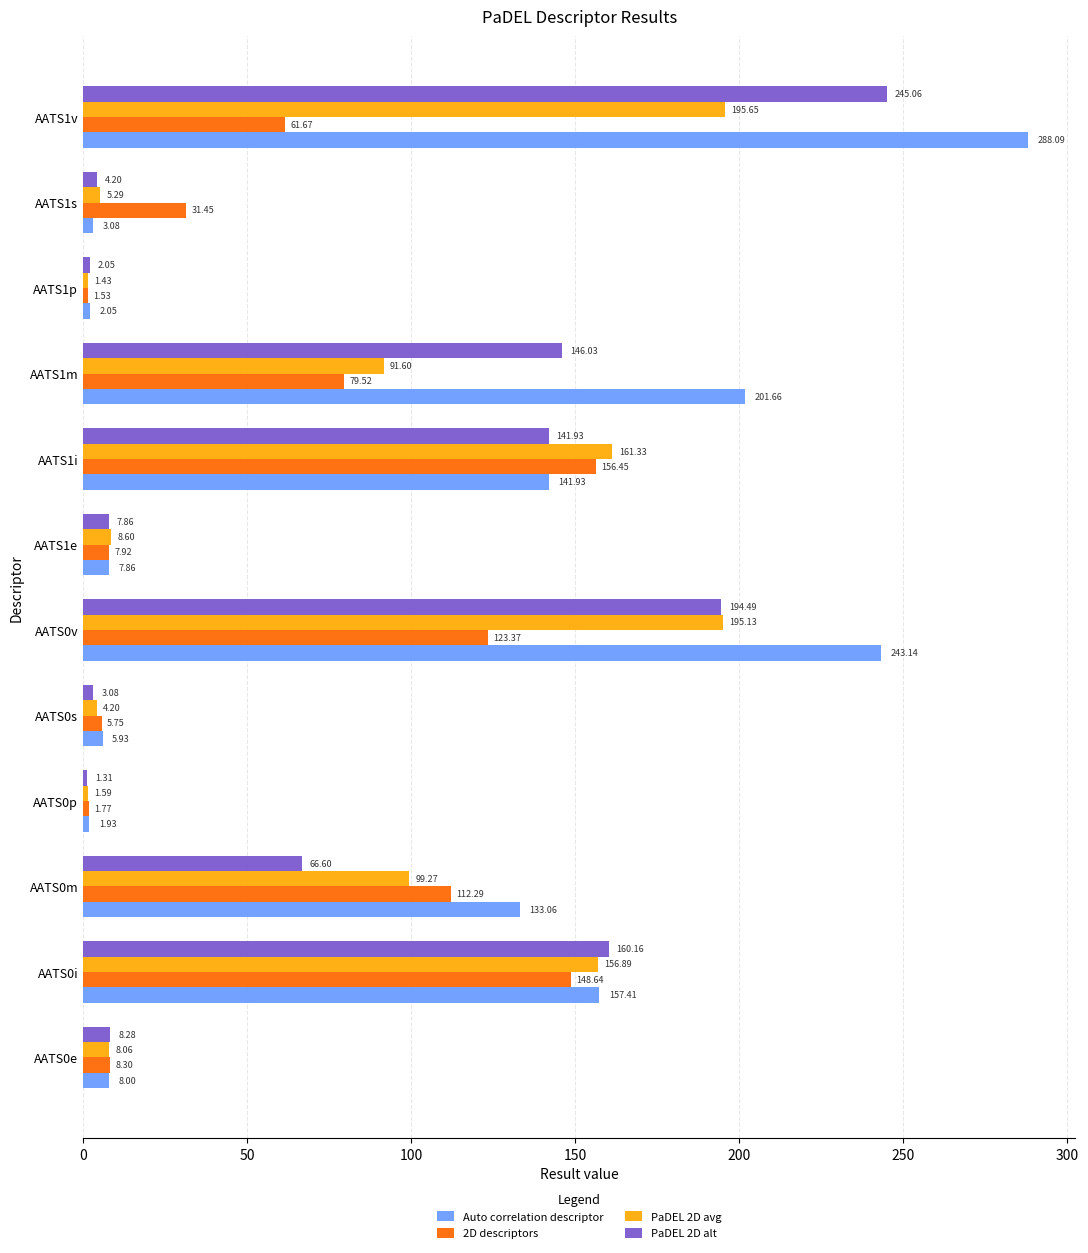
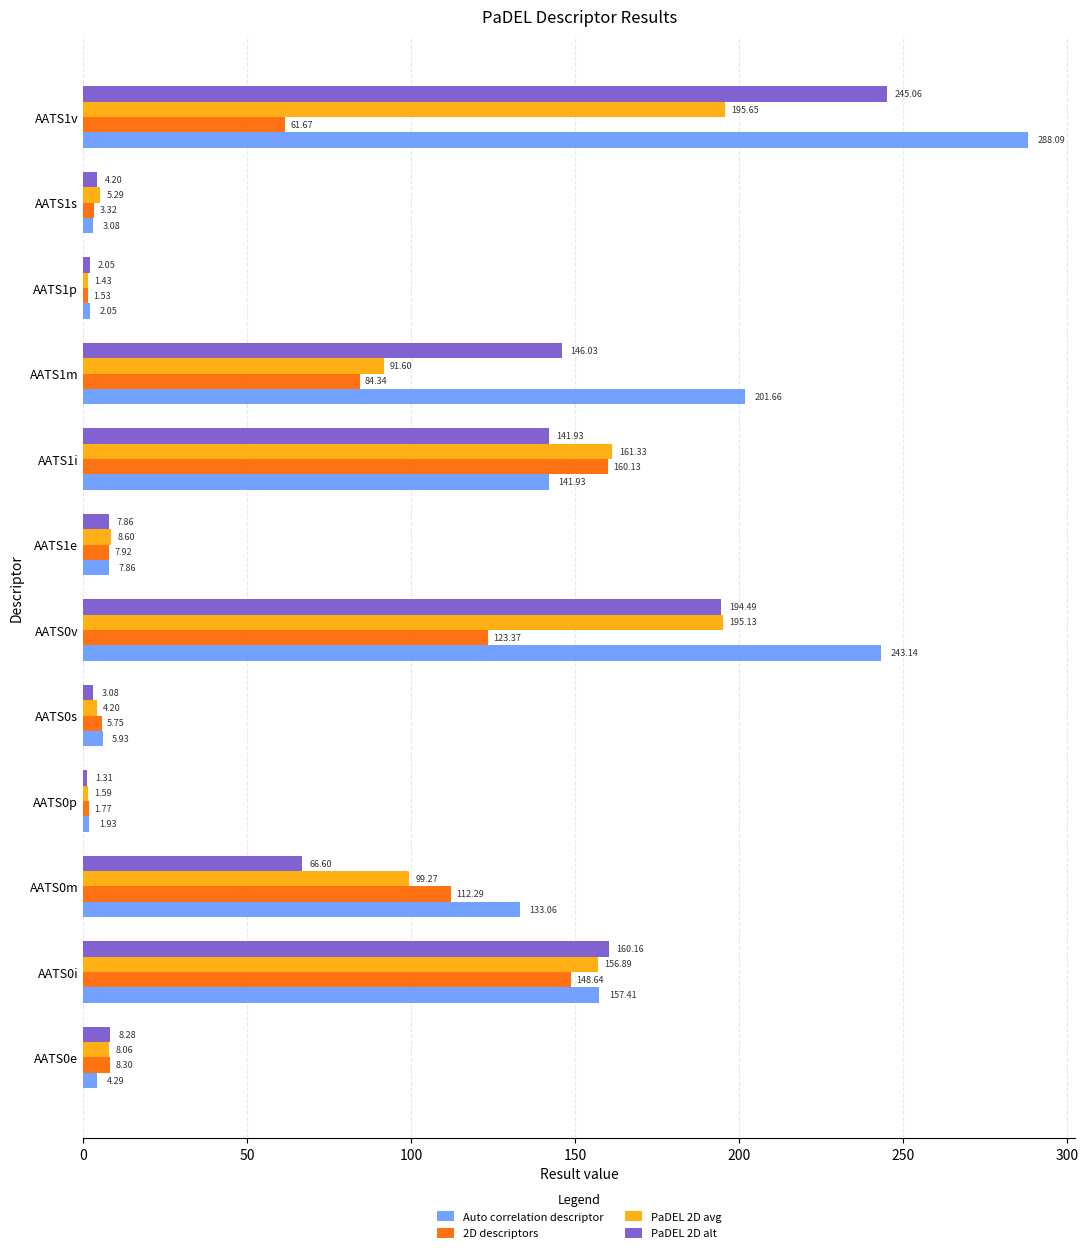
  {
    "Auto correlation descriptor": {
      "AATS1v": 288.09,
      "AATS1s": 3.08,
      "AATS1p": 2.05,
      "AATS1m": 201.66,
      "AATS1i": 141.93,
      "AATS1e": 7.86,
      "AATS0v": 243.14,
      "AATS0s": 5.93,
      "AATS0p": 1.93,
      "AATS0m": 133.06,
      "AATS0i": 157.41,
-     "AATS0e": 8.00
+     "AATS0e": 4.29
    },
    "2D descriptors": {
      "AATS1v": 61.67,
-     "AATS1s": 31.45,
+     "AATS1s": 3.32,
      "AATS1p": 1.53,
-     "AATS1m": 79.52,
-     "AATS1i": 156.45,
+     "AATS1m": 84.34,
+     "AATS1i": 160.13,
      "AATS1e": 7.92,
      "AATS0v": 123.37,
      "AATS0s": 5.75,
      "AATS0p": 1.77,
      "AATS0m": 112.29,
      "AATS0i": 148.64,
      "AATS0e": 8.30
    },
    "PaDEL 2D avg": {
      "AATS1v": 195.65,
      "AATS1s": 5.29,
      "AATS1p": 1.43,
      "AATS1m": 91.60,
      "AATS1i": 161.33,
      "AATS1e": 8.60,
      "AATS0v": 195.13,
      "AATS0s": 4.20,
      "AATS0p": 1.59,
      "AATS0m": 99.27,
      "AATS0i": 156.89,
      "AATS0e": 8.06
    },
    "PaDEL 2D alt": {
      "AATS1v": 245.06,
      "AATS1s": 4.20,
      "AATS1p": 2.05,
      "AATS1m": 146.03,
      "AATS1i": 141.93,
      "AATS1e": 7.86,
      "AATS0v": 194.49,
      "AATS0s": 3.08,
      "AATS0p": 1.31,
      "AATS0m": 66.60,
      "AATS0i": 160.16,
      "AATS0e": 8.28
    }
  }
